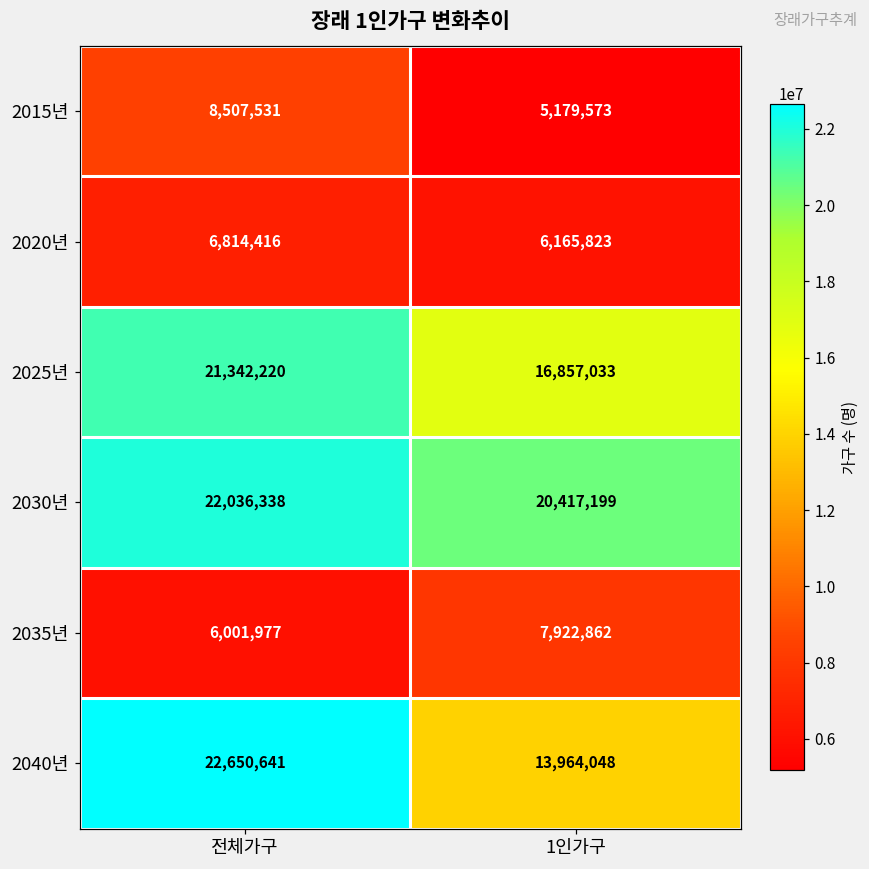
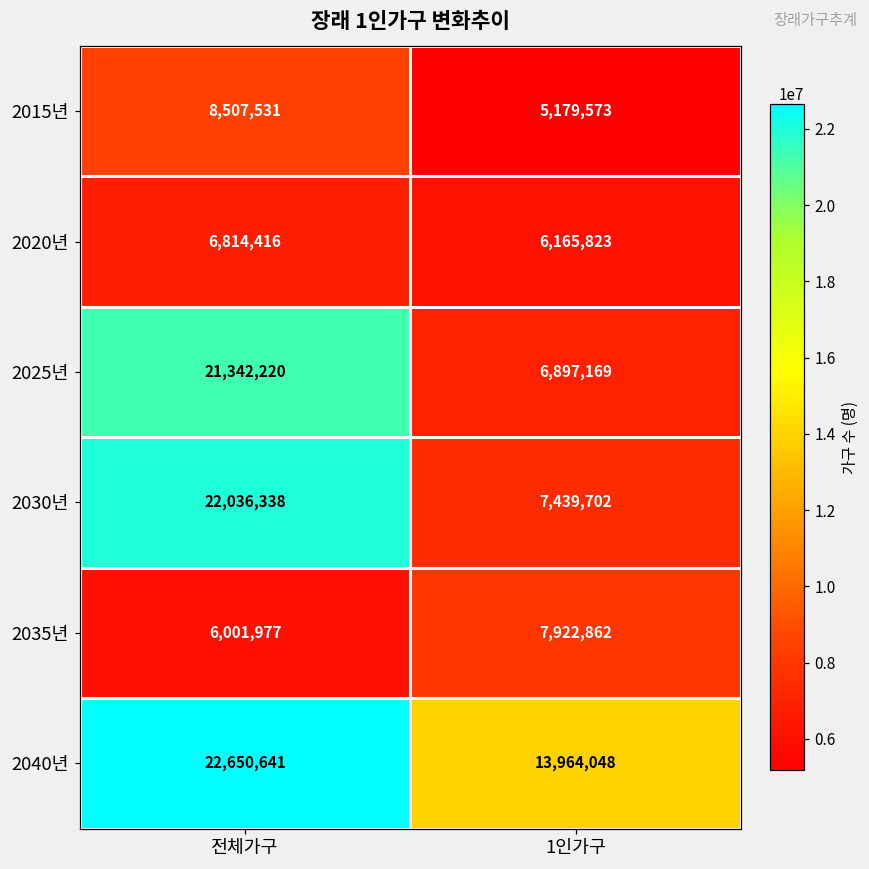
  {
    "2015년": {
      "전체가구": "8,507,531",
      "1인가구": "5,179,573"
    },
    "2020년": {
      "전체가구": "6,814,416",
      "1인가구": "6,165,823"
    },
    "2025년": {
      "전체가구": "21,342,220",
-     "1인가구": "16,857,033"
+     "1인가구": "6,897,169"
    },
    "2030년": {
      "전체가구": "22,036,338",
-     "1인가구": "20,417,199"
+     "1인가구": "7,439,702"
    },
    "2035년": {
      "전체가구": "6,001,977",
      "1인가구": "7,922,862"
    },
    "2040년": {
      "전체가구": "22,650,641",
      "1인가구": "13,964,048"
    }
  }
